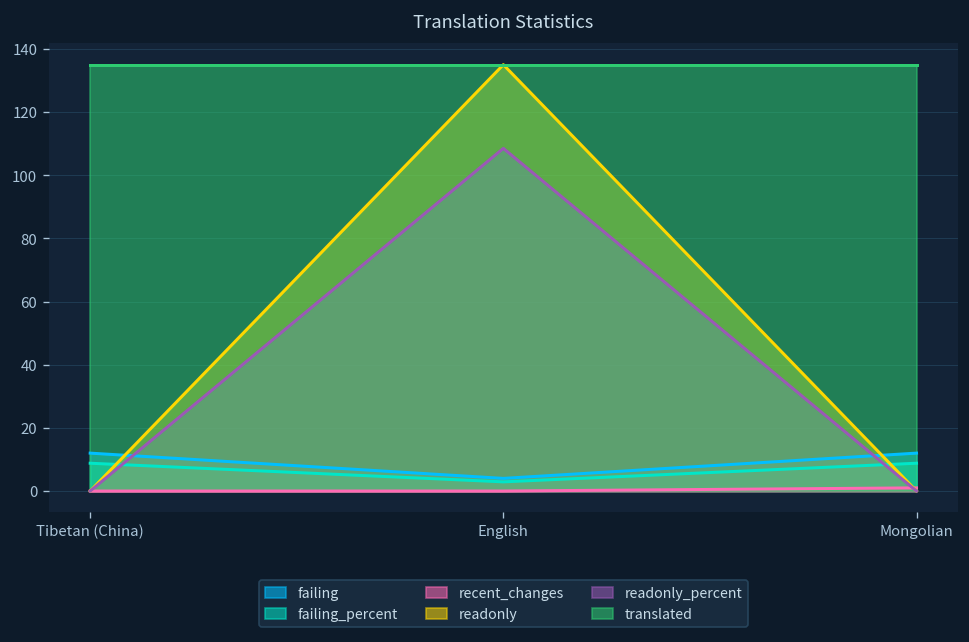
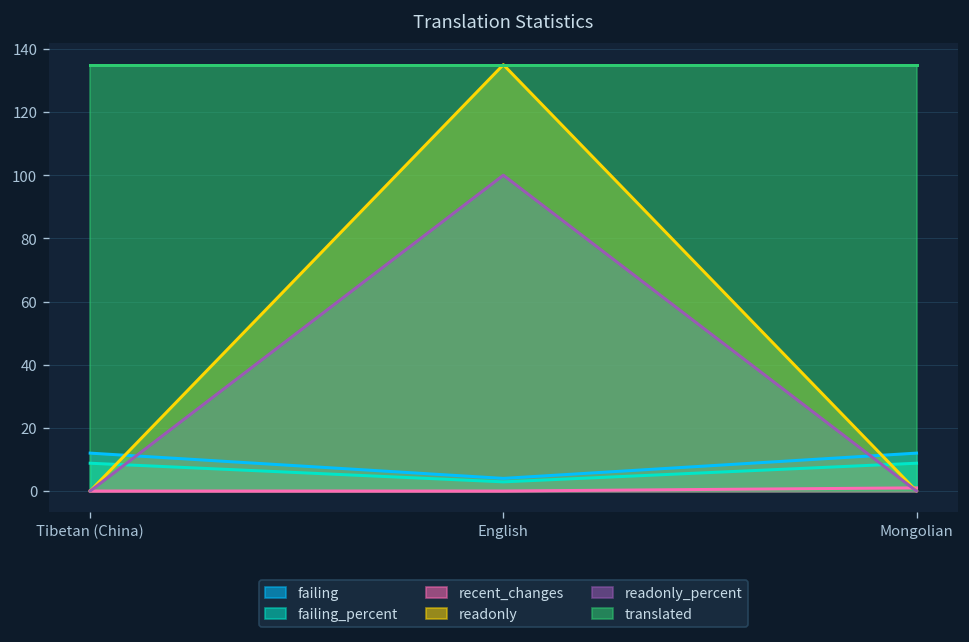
  {
    "recent_changes": {
      "English": 0,
      "Mongolian": 1
    },
    "readonly_percent": {
-     "English": 109
+     "English": 100
    },
    "translated": {
      "Tibetan (China)": 135,
      "Mongolian": 135
    }
  }
